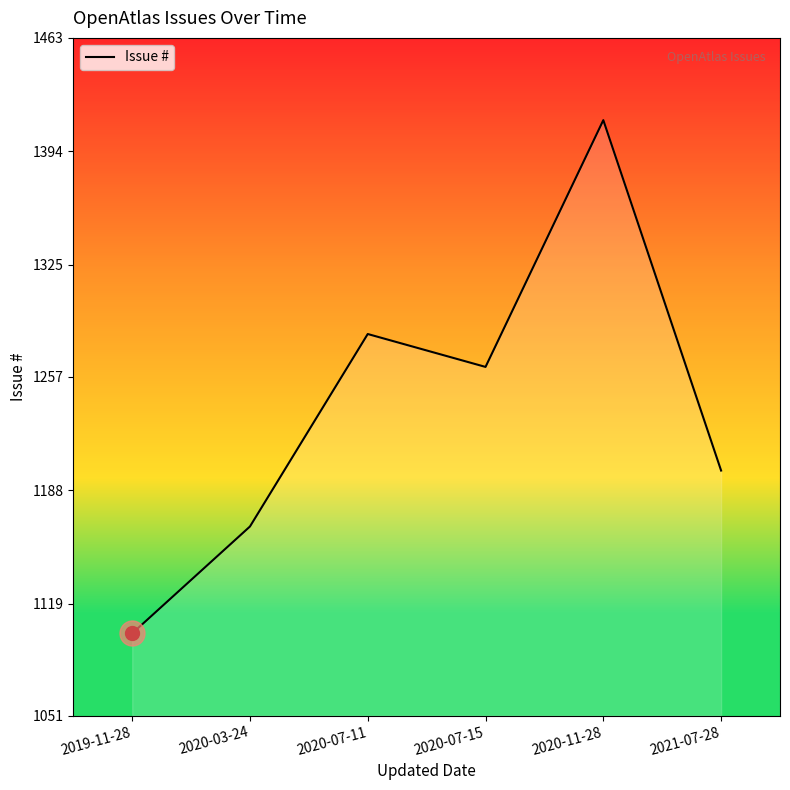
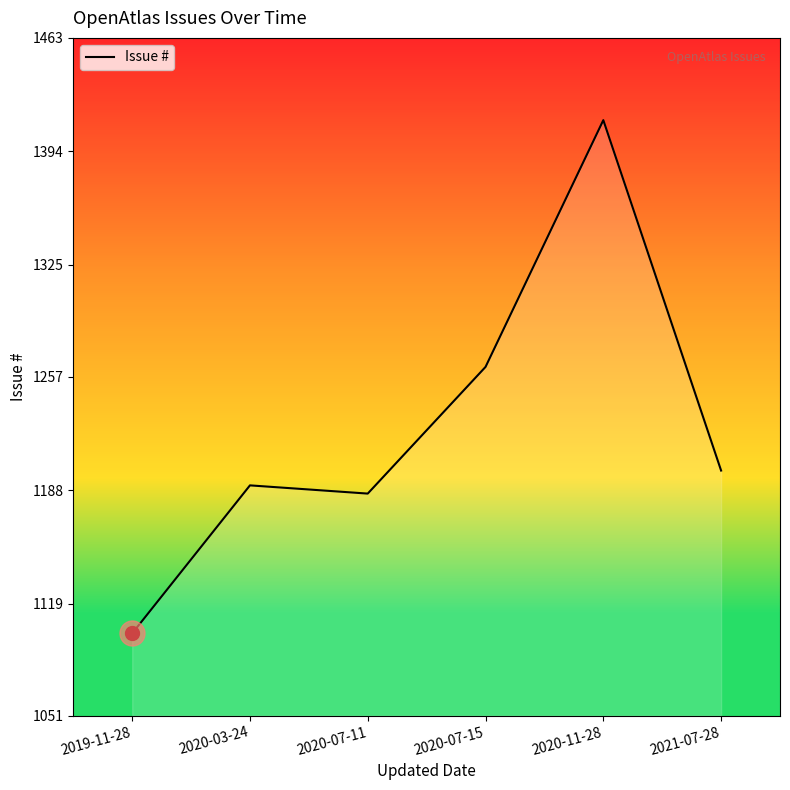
  {
    "Issue #": {
-     "2020-03-24": 1166,
-     "2020-07-11": 1283,
+     "2020-03-24": 1191,
+     "2020-07-11": 1186,
      "2020-07-15": 1263,
      "2020-11-28": 1413,
      "2021-07-28": 1200
    }
  }
